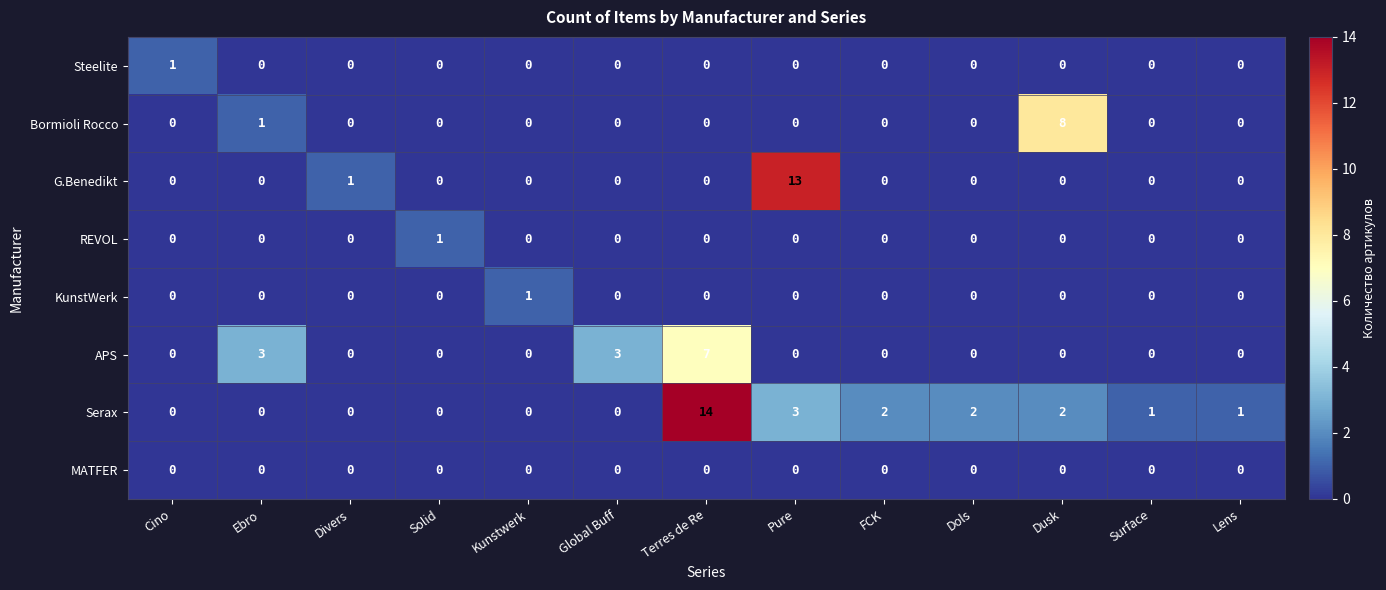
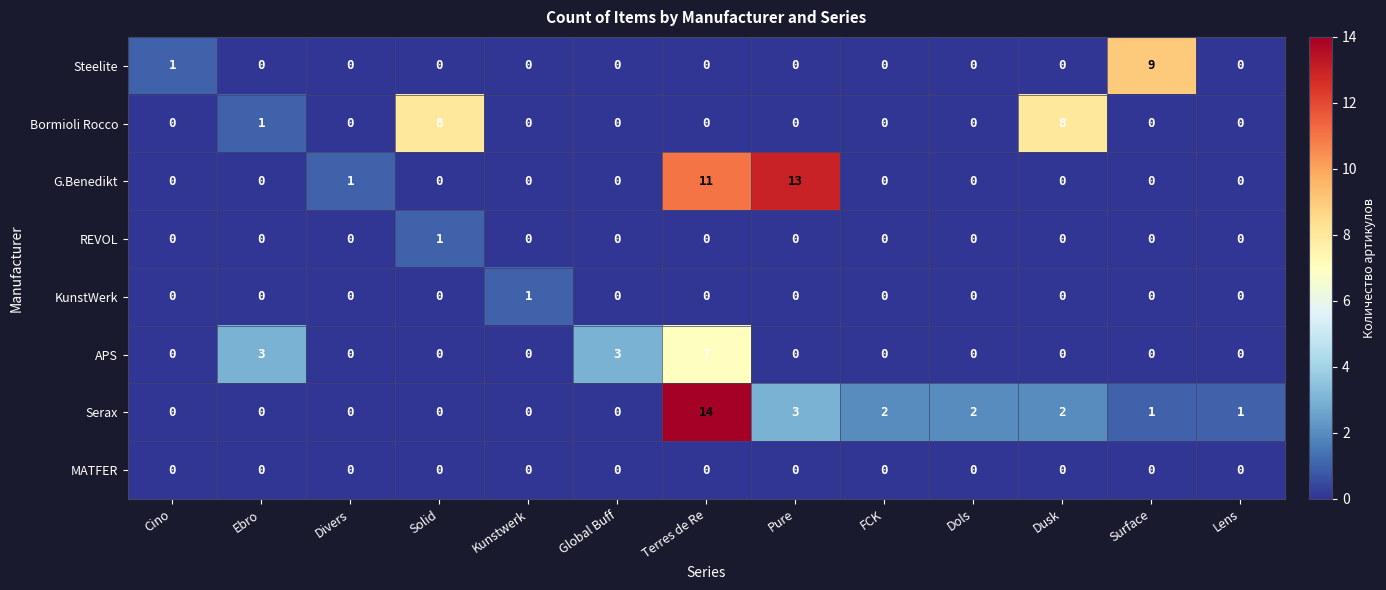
  {
    "Steelite": {
      "Cino": 1,
      "Ebro": 0,
      "Divers": 0,
      "Solid": 0,
      "Kunstwerk": 0,
      "Global Buff": 0,
      "Terres de Re": 0,
      "Pure": 0,
      "FCK": 0,
      "Dols": 0,
      "Dusk": 0,
-     "Surface": 0,
+     "Surface": 9,
      "Lens": 0
    },
    "Bormioli Rocco": {
      "Cino": 0,
      "Ebro": 1,
      "Divers": 0,
-     "Solid": 0,
+     "Solid": 8,
      "Kunstwerk": 0,
      "Global Buff": 0,
      "Terres de Re": 0,
      "Pure": 0,
      "FCK": 0,
      "Dols": 0,
      "Dusk": 8,
      "Surface": 0,
      "Lens": 0
    },
    "G.Benedikt": {
      "Cino": 0,
      "Ebro": 0,
      "Divers": 1,
      "Solid": 0,
      "Kunstwerk": 0,
      "Global Buff": 0,
-     "Terres de Re": 0,
+     "Terres de Re": 11,
      "Pure": 13,
      "FCK": 0,
      "Dols": 0,
      "Dusk": 0,
      "Surface": 0,
      "Lens": 0
    },
    "REVOL": {
      "Cino": 0,
      "Ebro": 0,
      "Divers": 0,
      "Solid": 1,
      "Kunstwerk": 0,
      "Global Buff": 0,
      "Terres de Re": 0,
      "Pure": 0,
      "FCK": 0,
      "Dols": 0,
      "Dusk": 0,
      "Surface": 0,
      "Lens": 0
    },
    "KunstWerk": {
      "Cino": 0,
      "Ebro": 0,
      "Divers": 0,
      "Solid": 0,
      "Kunstwerk": 1,
      "Global Buff": 0,
      "Terres de Re": 0,
      "Pure": 0,
      "FCK": 0,
      "Dols": 0,
      "Dusk": 0,
      "Surface": 0,
      "Lens": 0
    },
    "APS": {
      "Cino": 0,
      "Ebro": 3,
      "Divers": 0,
      "Solid": 0,
      "Kunstwerk": 0,
      "Global Buff": 3,
      "Terres de Re": 7,
      "Pure": 0,
      "FCK": 0,
      "Dols": 0,
      "Dusk": 0,
      "Surface": 0,
      "Lens": 0
    },
    "Serax": {
      "Cino": 0,
      "Ebro": 0,
      "Divers": 0,
      "Solid": 0,
      "Kunstwerk": 0,
      "Global Buff": 0,
      "Terres de Re": 14,
      "Pure": 3,
      "FCK": 2,
      "Dols": 2,
      "Dusk": 2,
      "Surface": 1,
      "Lens": 1
    },
    "MATFER": {
      "Cino": 0,
      "Ebro": 0,
      "Divers": 0,
      "Solid": 0,
      "Kunstwerk": 0,
      "Global Buff": 0,
      "Terres de Re": 0,
      "Pure": 0,
      "FCK": 0,
      "Dols": 0,
      "Dusk": 0,
      "Surface": 0,
      "Lens": 0
    }
  }
